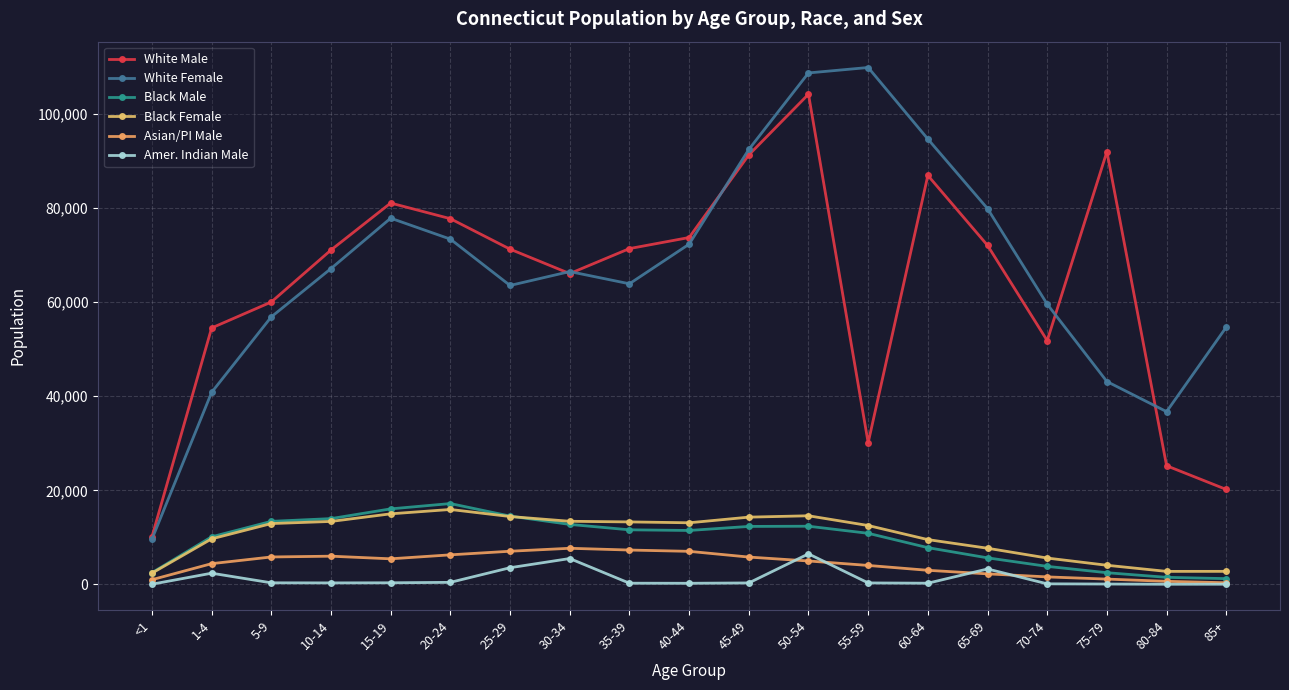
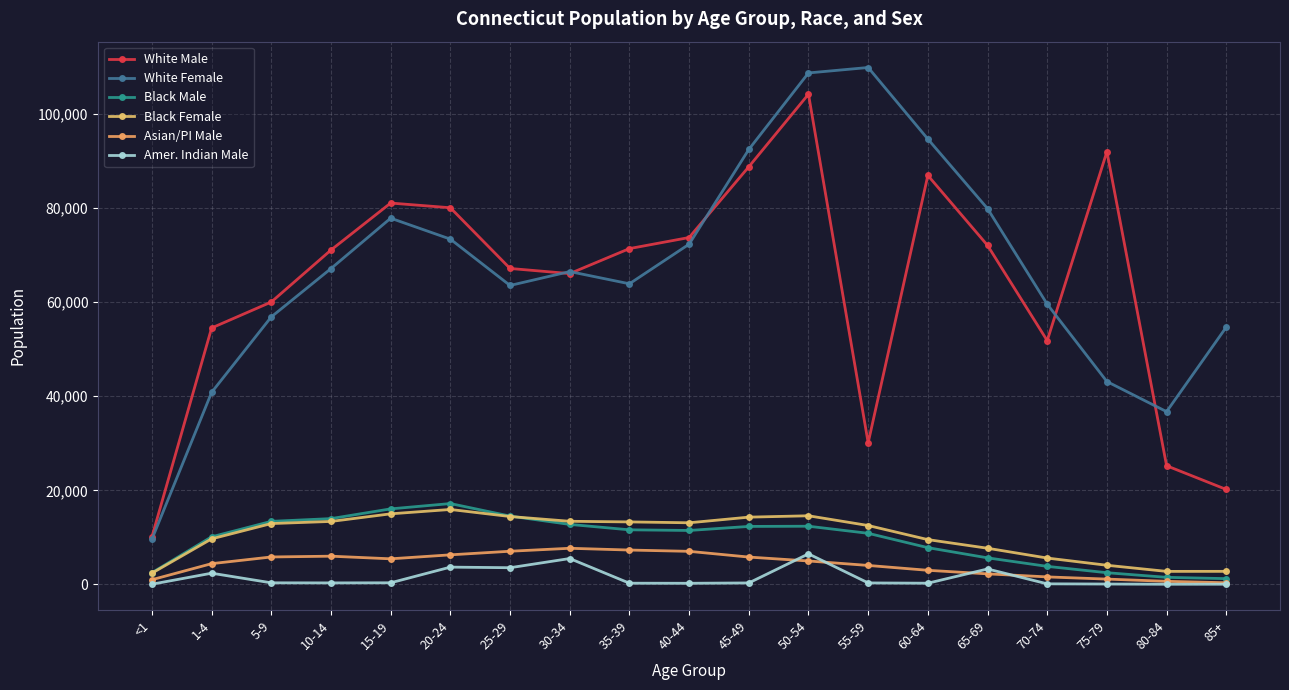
  {
    "White Male": {
      "1-4": "55,000",
      "5-9": "60,000",
      "10-14": "71,000",
      "15-19": "81,000",
-     "20-24": "78,000",
-     "25-29": "71,000",
+     "20-24": "80,000",
+     "25-29": "67,000",
      "35-39": "71,000",
      "40-44": "74,000",
-     "45-49": "91,000",
+     "45-49": "89,000",
      "50-54": "104,000",
      "55-59": "30,000",
      "60-64": "87,000",
      "65-69": "72,000",
      "70-74": "52,000",
      "75-79": "92,000",
      "80-84": "25,000",
      "85+": "20,000"
    },
    "Amer. Indian Male": {
      "<1": "0",
      "1-4": "2,000",
      "5-9": "0",
      "10-14": "0",
      "15-19": "0",
-     "20-24": "0",
+     "20-24": "4,000",
      "25-29": "4,000",
      "30-34": "5,000",
      "35-39": "0",
      "40-44": "0",
      "45-49": "0",
      "50-54": "6,000",
      "55-59": "0",
      "60-64": "0",
      "65-69": "3,000",
      "70-74": "0",
      "75-79": "0",
      "80-84": "0"
    }
  }
